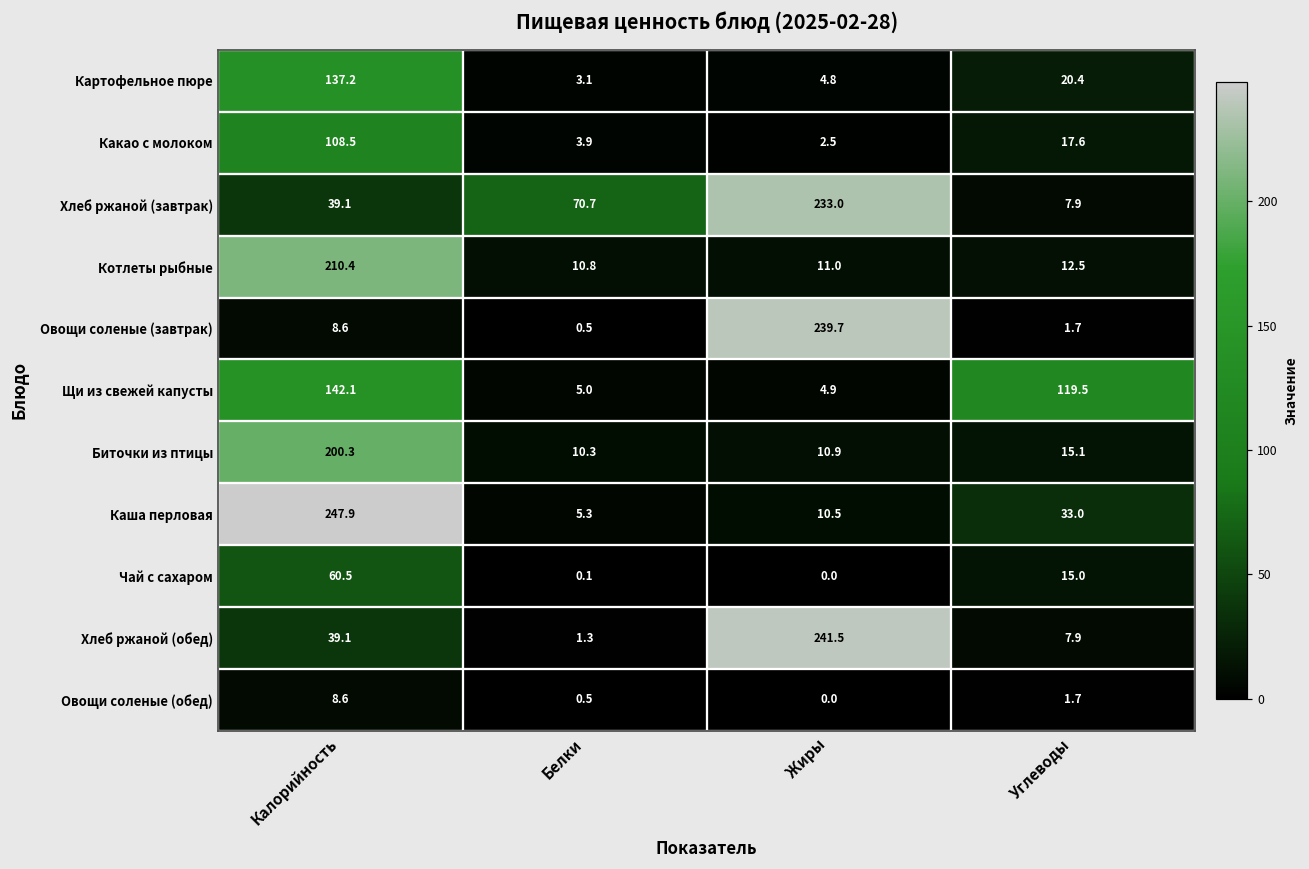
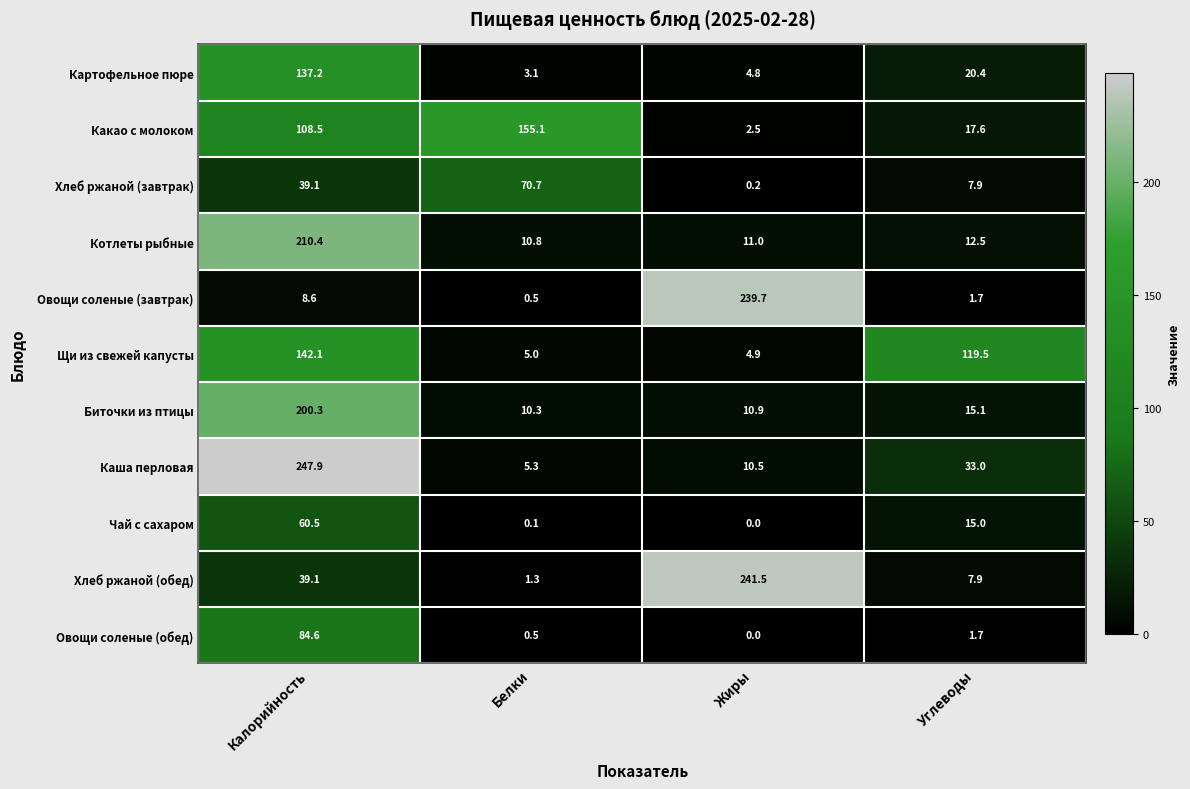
  {
    "Картофельное пюре": {
      "Калорийность": 137.2,
      "Белки": 3.1,
      "Жиры": 4.8,
      "Углеводы": 20.4
    },
    "Какао с молоком": {
      "Калорийность": 108.5,
-     "Белки": 3.9,
+     "Белки": 155.1,
      "Жиры": 2.5,
      "Углеводы": 17.6
    },
    "Хлеб ржаной (завтрак)": {
      "Калорийность": 39.1,
      "Белки": 70.7,
-     "Жиры": 233.0,
+     "Жиры": 0.2,
      "Углеводы": 7.9
    },
    "Котлеты рыбные": {
      "Калорийность": 210.4,
      "Белки": 10.8,
      "Жиры": 11.0,
      "Углеводы": 12.5
    },
    "Овощи соленые (завтрак)": {
      "Калорийность": 8.6,
      "Белки": 0.5,
      "Жиры": 239.7,
      "Углеводы": 1.7
    },
    "Щи из свежей капусты": {
      "Калорийность": 142.1,
      "Белки": 5.0,
      "Жиры": 4.9,
      "Углеводы": 119.5
    },
    "Биточки из птицы": {
      "Калорийность": 200.3,
      "Белки": 10.3,
      "Жиры": 10.9,
      "Углеводы": 15.1
    },
    "Каша перловая": {
      "Калорийность": 247.9,
      "Белки": 5.3,
      "Жиры": 10.5,
      "Углеводы": 33.0
    },
    "Чай с сахаром": {
      "Калорийность": 60.5,
      "Белки": 0.1,
      "Жиры": 0.0,
      "Углеводы": 15.0
    },
    "Хлеб ржаной (обед)": {
      "Калорийность": 39.1,
      "Белки": 1.3,
      "Жиры": 241.5,
      "Углеводы": 7.9
    },
    "Овощи соленые (обед)": {
-     "Калорийность": 8.6,
+     "Калорийность": 84.6,
      "Белки": 0.5,
      "Жиры": 0.0,
      "Углеводы": 1.7
    }
  }
